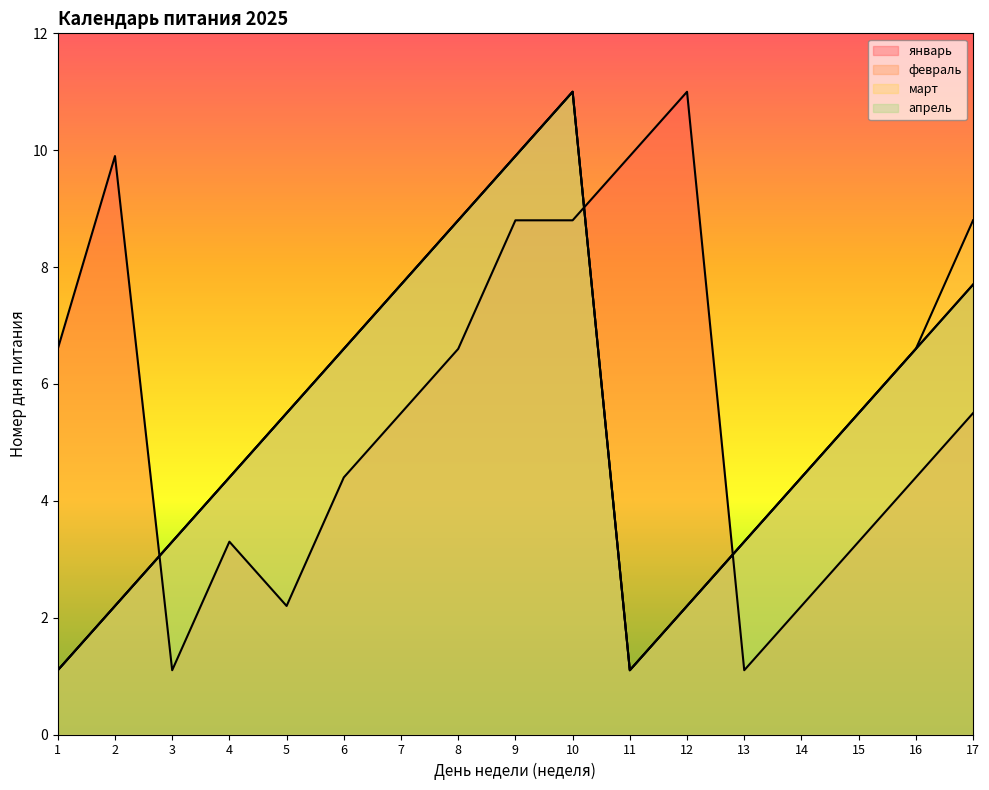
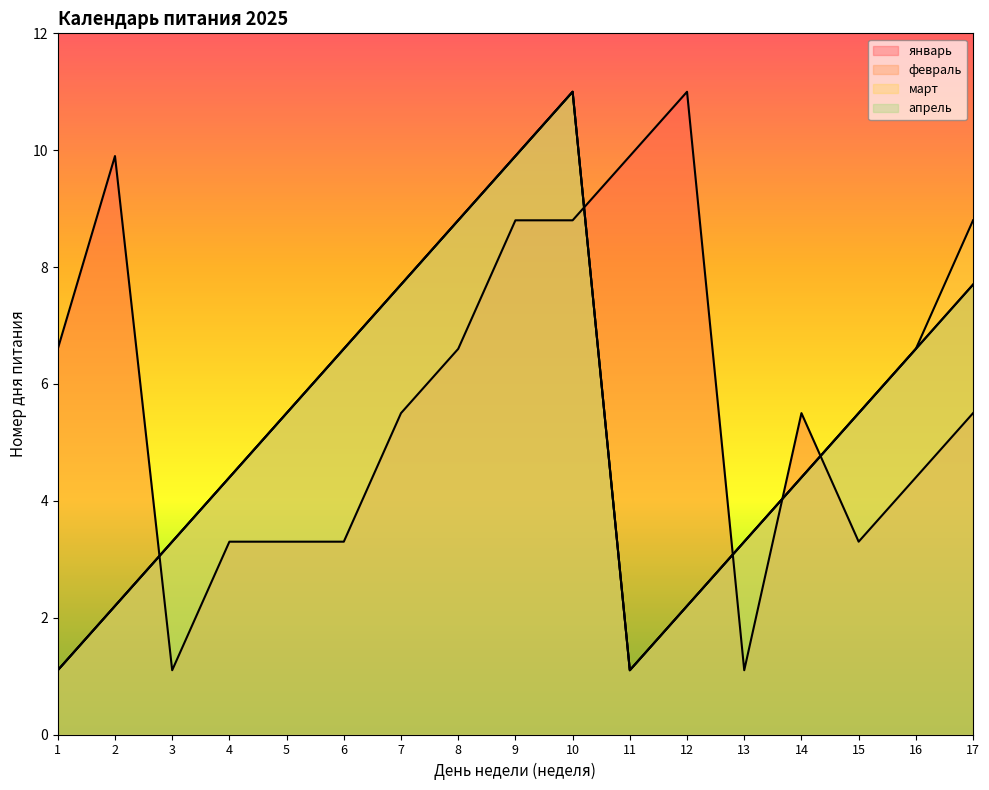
  {
    "январь": {
      "1": 6.6,
      "2": 9.9,
      "3": 1.1,
      "4": 3.3,
-     "5": 2.2,
-     "6": 4.4,
+     "5": 3.3,
+     "6": 3.3,
      "7": 5.5,
      "8": 6.6,
      "9": 8.8,
      "10": 8.8,
      "11": 9.9,
      "12": 11.0,
      "13": 1.1,
-     "14": 2.2,
+     "14": 5.5,
      "15": 3.3,
      "16": 4.4,
      "17": 5.5
    }
  }
